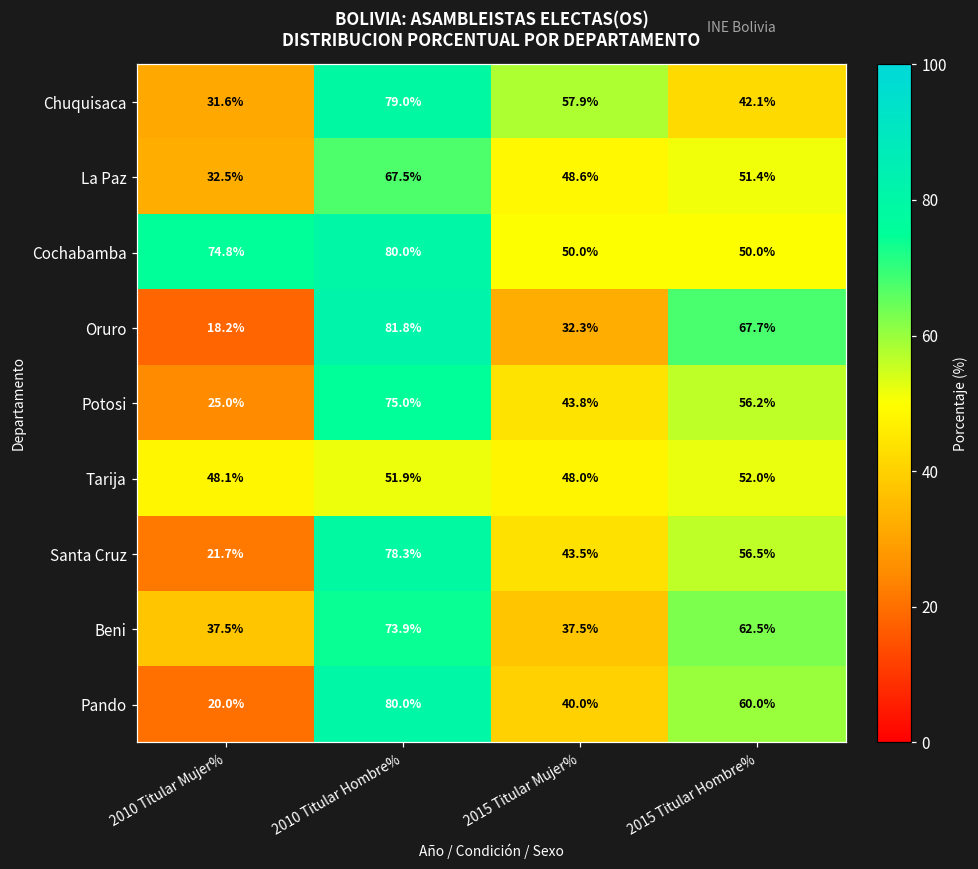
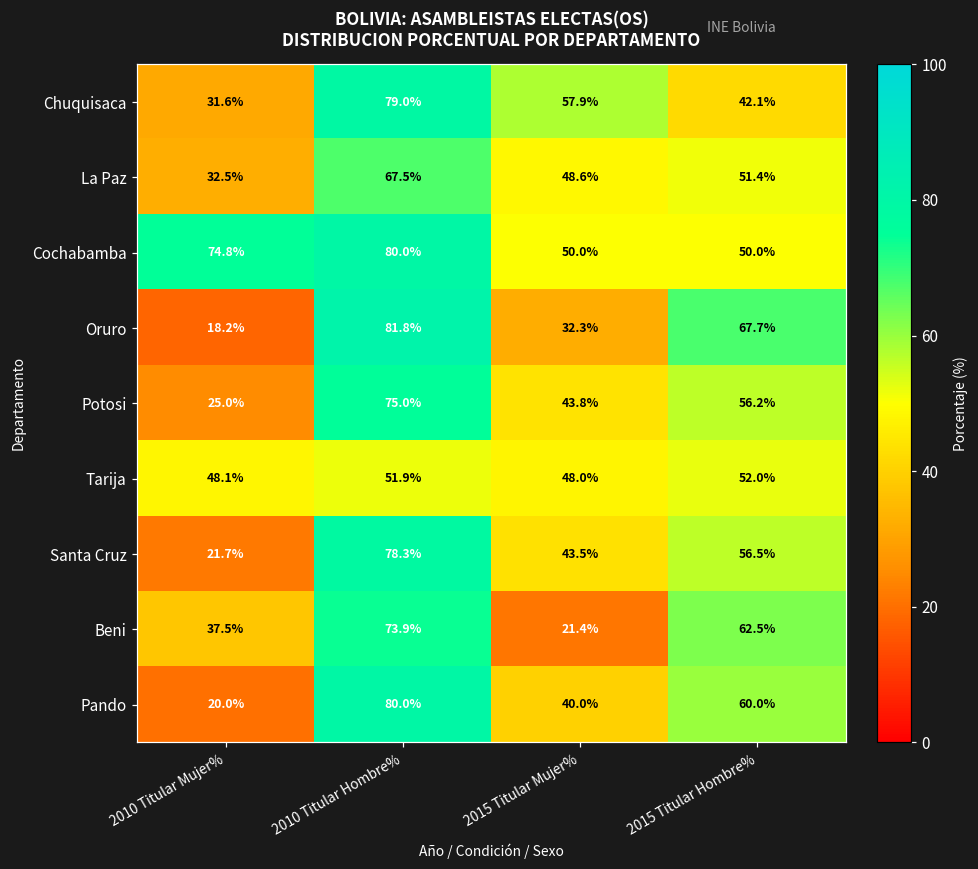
  {
    "Chuquisaca": {
      "2010 Titular Mujer%": "31.6%",
      "2010 Titular Hombre%": "79.0%",
      "2015 Titular Mujer%": "57.9%",
      "2015 Titular Hombre%": "42.1%"
    },
    "La Paz": {
      "2010 Titular Mujer%": "32.5%",
      "2010 Titular Hombre%": "67.5%",
      "2015 Titular Mujer%": "48.6%",
      "2015 Titular Hombre%": "51.4%"
    },
    "Cochabamba": {
      "2010 Titular Mujer%": "74.8%",
      "2010 Titular Hombre%": "80.0%",
      "2015 Titular Mujer%": "50.0%",
      "2015 Titular Hombre%": "50.0%"
    },
    "Oruro": {
      "2010 Titular Mujer%": "18.2%",
      "2010 Titular Hombre%": "81.8%",
      "2015 Titular Mujer%": "32.3%",
      "2015 Titular Hombre%": "67.7%"
    },
    "Potosi": {
      "2010 Titular Mujer%": "25.0%",
      "2010 Titular Hombre%": "75.0%",
      "2015 Titular Mujer%": "43.8%",
      "2015 Titular Hombre%": "56.2%"
    },
    "Tarija": {
      "2010 Titular Mujer%": "48.1%",
      "2010 Titular Hombre%": "51.9%",
      "2015 Titular Mujer%": "48.0%",
      "2015 Titular Hombre%": "52.0%"
    },
    "Santa Cruz": {
      "2010 Titular Mujer%": "21.7%",
      "2010 Titular Hombre%": "78.3%",
      "2015 Titular Mujer%": "43.5%",
      "2015 Titular Hombre%": "56.5%"
    },
    "Beni": {
      "2010 Titular Mujer%": "37.5%",
      "2010 Titular Hombre%": "73.9%",
-     "2015 Titular Mujer%": "37.5%",
+     "2015 Titular Mujer%": "21.4%",
      "2015 Titular Hombre%": "62.5%"
    },
    "Pando": {
      "2010 Titular Mujer%": "20.0%",
      "2010 Titular Hombre%": "80.0%",
      "2015 Titular Mujer%": "40.0%",
      "2015 Titular Hombre%": "60.0%"
    }
  }
